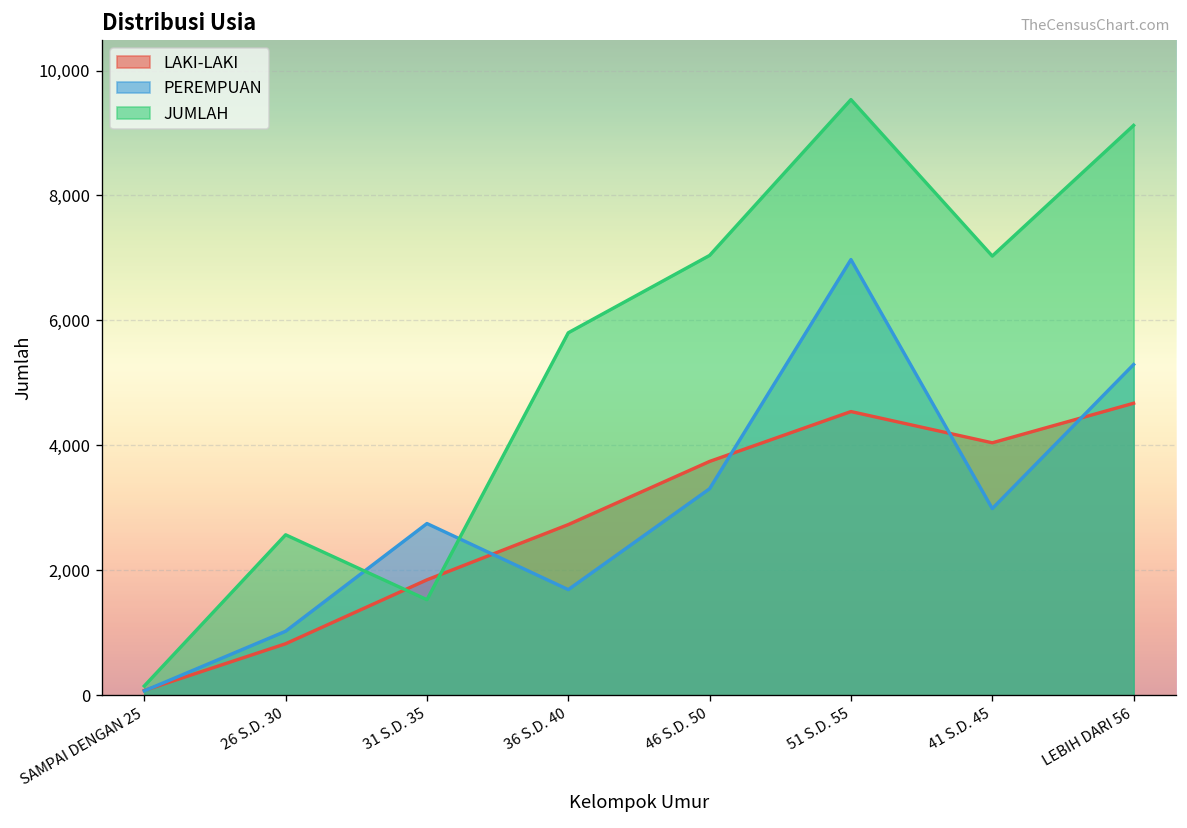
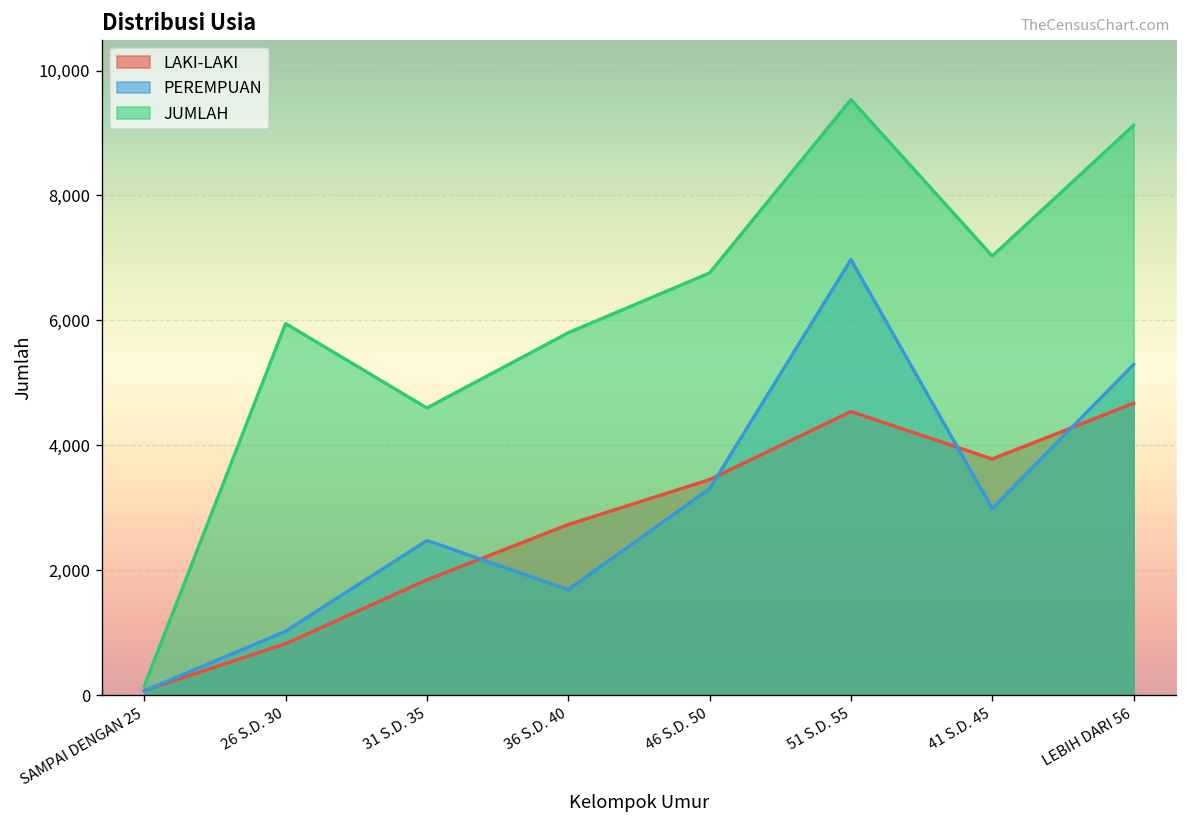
  {
    "LAKI-LAKI": {
      "26 S.D. 30": "800",
      "31 S.D. 35": "1,800",
      "36 S.D. 40": "2,700",
-     "46 S.D. 50": "3,700",
+     "46 S.D. 50": "3,500",
      "51 S.D. 55": "4,500",
-     "41 S.D. 45": "4,000",
+     "41 S.D. 45": "3,800",
      "LEBIH DARI 56": "4,700"
    },
    "PEREMPUAN": {
      "26 S.D. 30": "1,000",
-     "31 S.D. 35": "2,800",
+     "31 S.D. 35": "2,500",
      "36 S.D. 40": "1,700",
      "46 S.D. 50": "3,300",
      "51 S.D. 55": "7,000",
      "41 S.D. 45": "3,000",
      "LEBIH DARI 56": "5,300"
    },
    "JUMLAH": {
      "SAMPAI DENGAN 25": "200",
-     "26 S.D. 30": "2,600",
-     "31 S.D. 35": "1,500",
+     "26 S.D. 30": "6,000",
+     "31 S.D. 35": "4,600",
      "36 S.D. 40": "5,800",
-     "46 S.D. 50": "7,000",
+     "46 S.D. 50": "6,800",
      "51 S.D. 55": "9,500",
      "41 S.D. 45": "7,000",
      "LEBIH DARI 56": "9,100"
    }
  }
